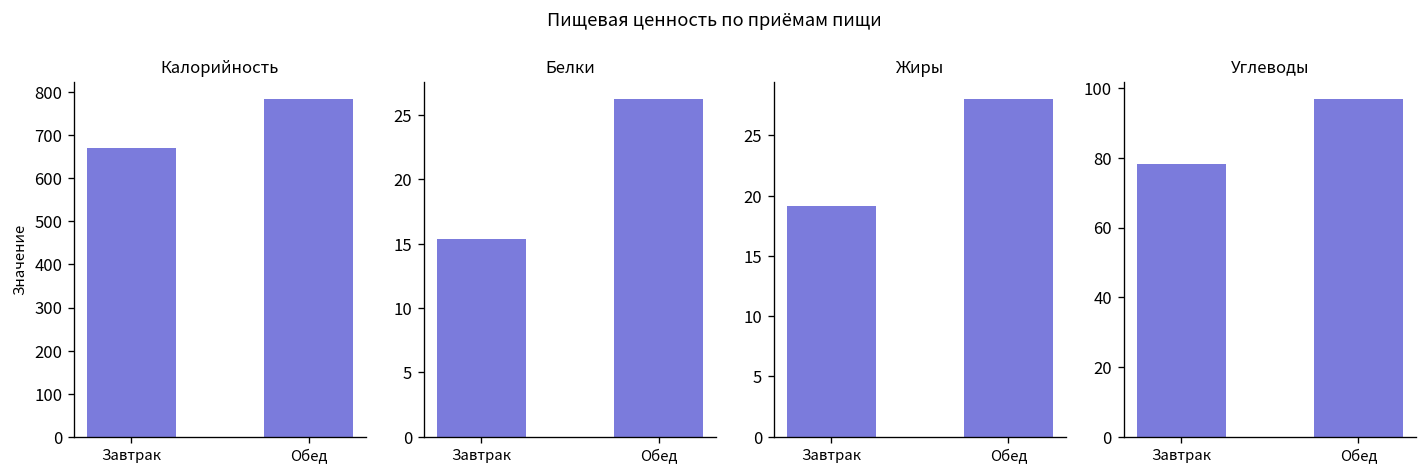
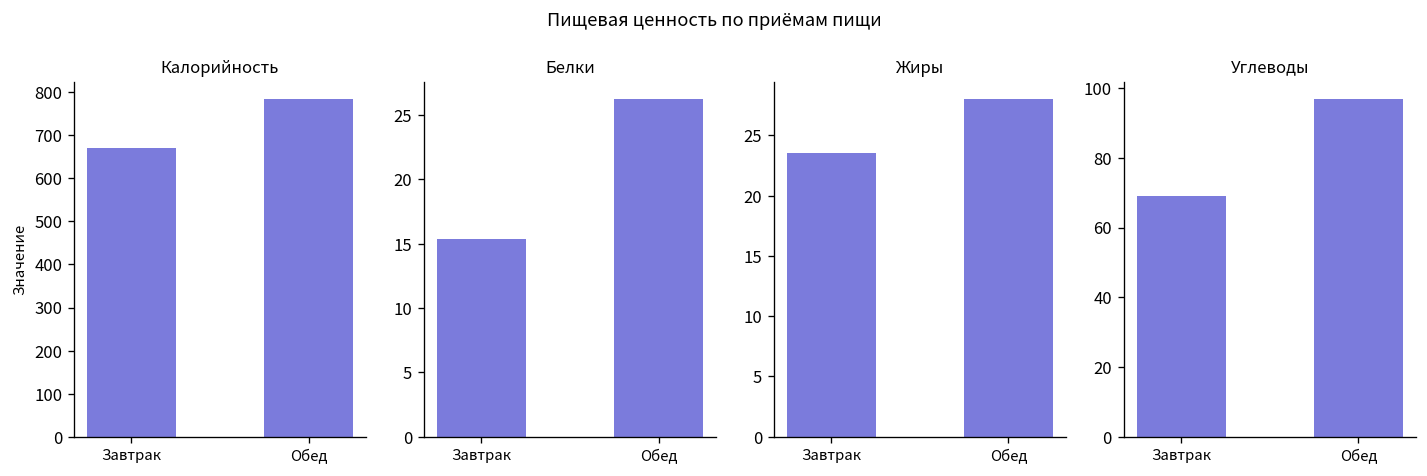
  {
    "Калорийность": {
      "Завтрак": 670,
      "Обед": 780
    },
    "Белки": {
      "Завтрак": 15.4,
      "Обед": 26.3
    },
    "Жиры": {
-     "Завтрак": 19.2,
+     "Завтрак": 23.6,
      "Обед": 28.0
    },
    "Углеводы": {
-     "Завтрак": 78,
+     "Завтрак": 69,
      "Обед": 97
    }
  }
